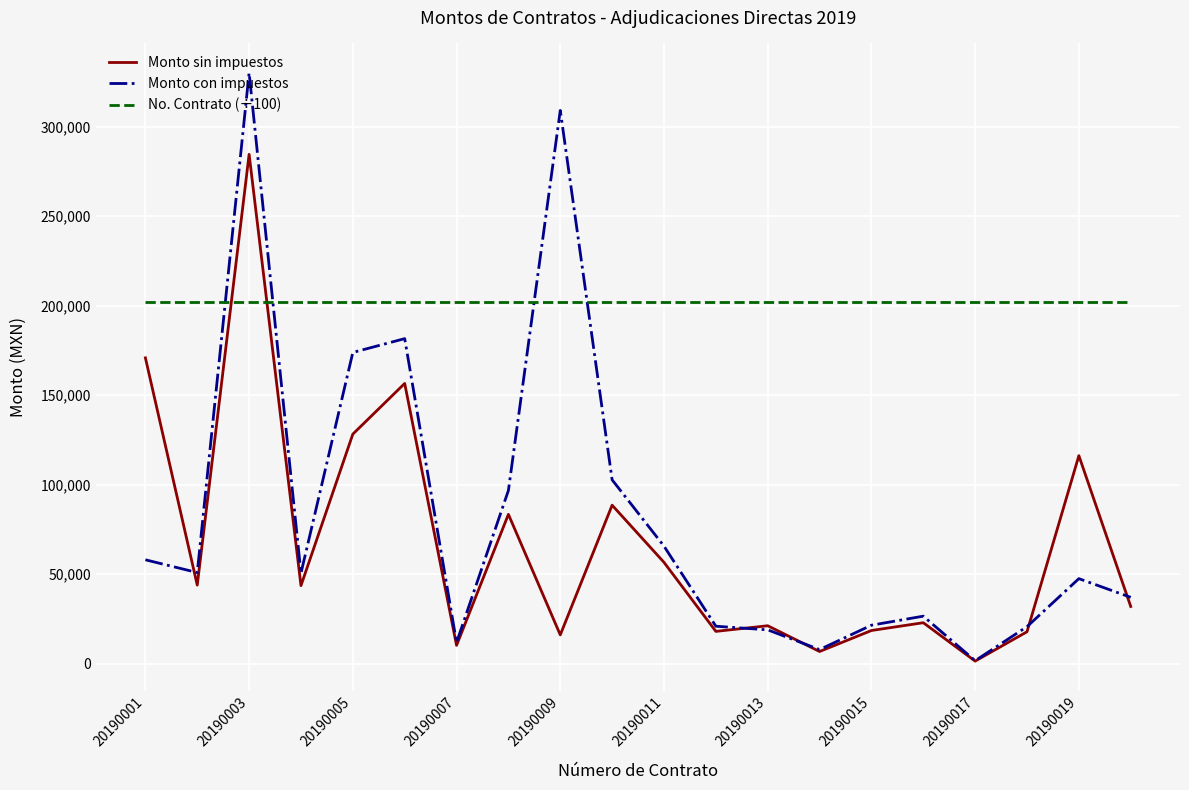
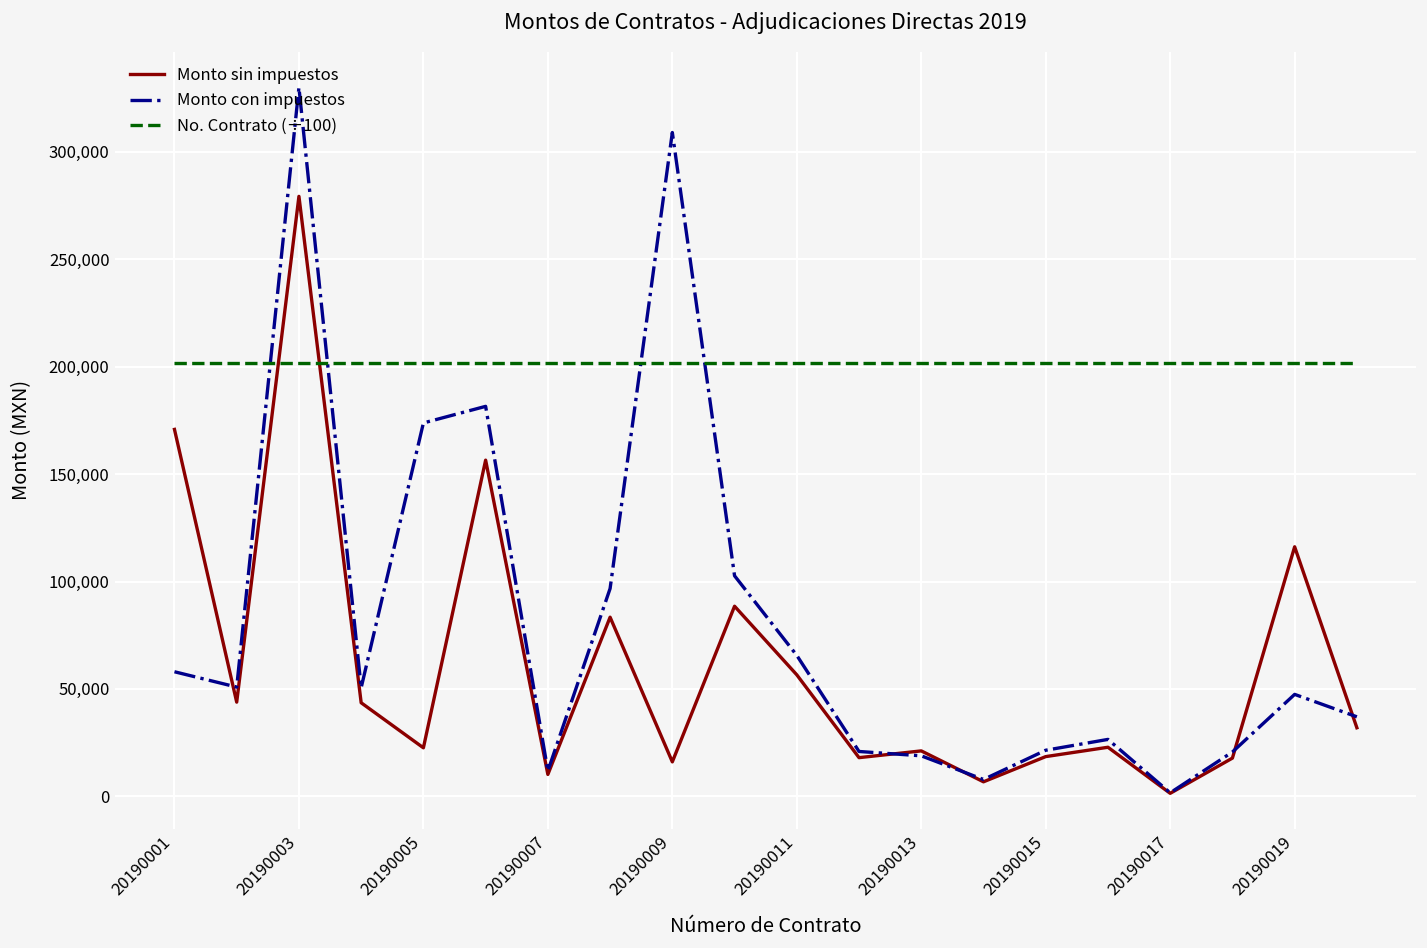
  {
    "Monto sin impuestos": {
      "20190001": "171,000",
-     "20190003": "284,000",
-     "20190005": "128,000",
+     "20190003": "279,000",
+     "20190005": "23,000",
      "20190007": "10,000",
      "20190009": "16,000",
      "20190011": "57,000",
      "20190013": "21,000",
      "20190015": "19,000",
      "20190019": "116,000"
    },
    "Monto con impuestos": {
      "20190001": "58,000",
      "20190003": "330,000",
      "20190005": "174,000",
      "20190007": "12,000",
      "20190009": "309,000",
      "20190011": "66,000",
      "20190013": "19,000",
      "20190015": "21,000",
      "20190019": "47,000"
    },
    "No. Contrato (÷100)": {
      "20190001": "202,000",
      "20190003": "202,000",
      "20190005": "202,000",
      "20190007": "202,000",
      "20190009": "202,000",
      "20190011": "202,000",
      "20190013": "202,000",
      "20190015": "202,000",
      "20190017": "202,000",
      "20190019": "202,000"
    }
  }
